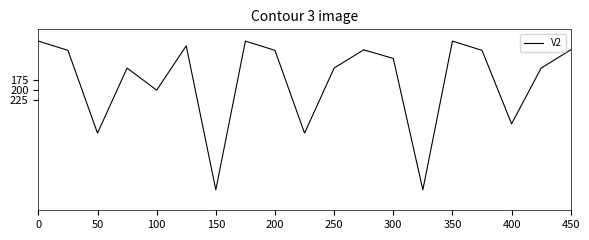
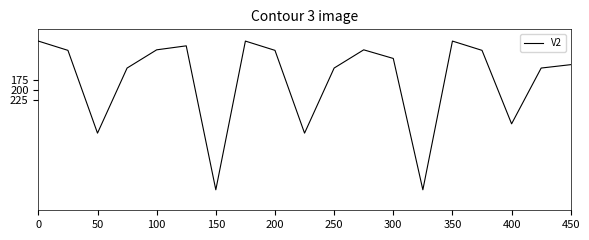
  {
    "0": 80,
    "50": 310,
-   "100": 200,
+   "100": 100,
    "150": 450,
    "200": 100,
    "250": 150,
    "300": 120,
    "350": 80,
    "400": 280,
-   "450": 100
+   "450": 140
  }
